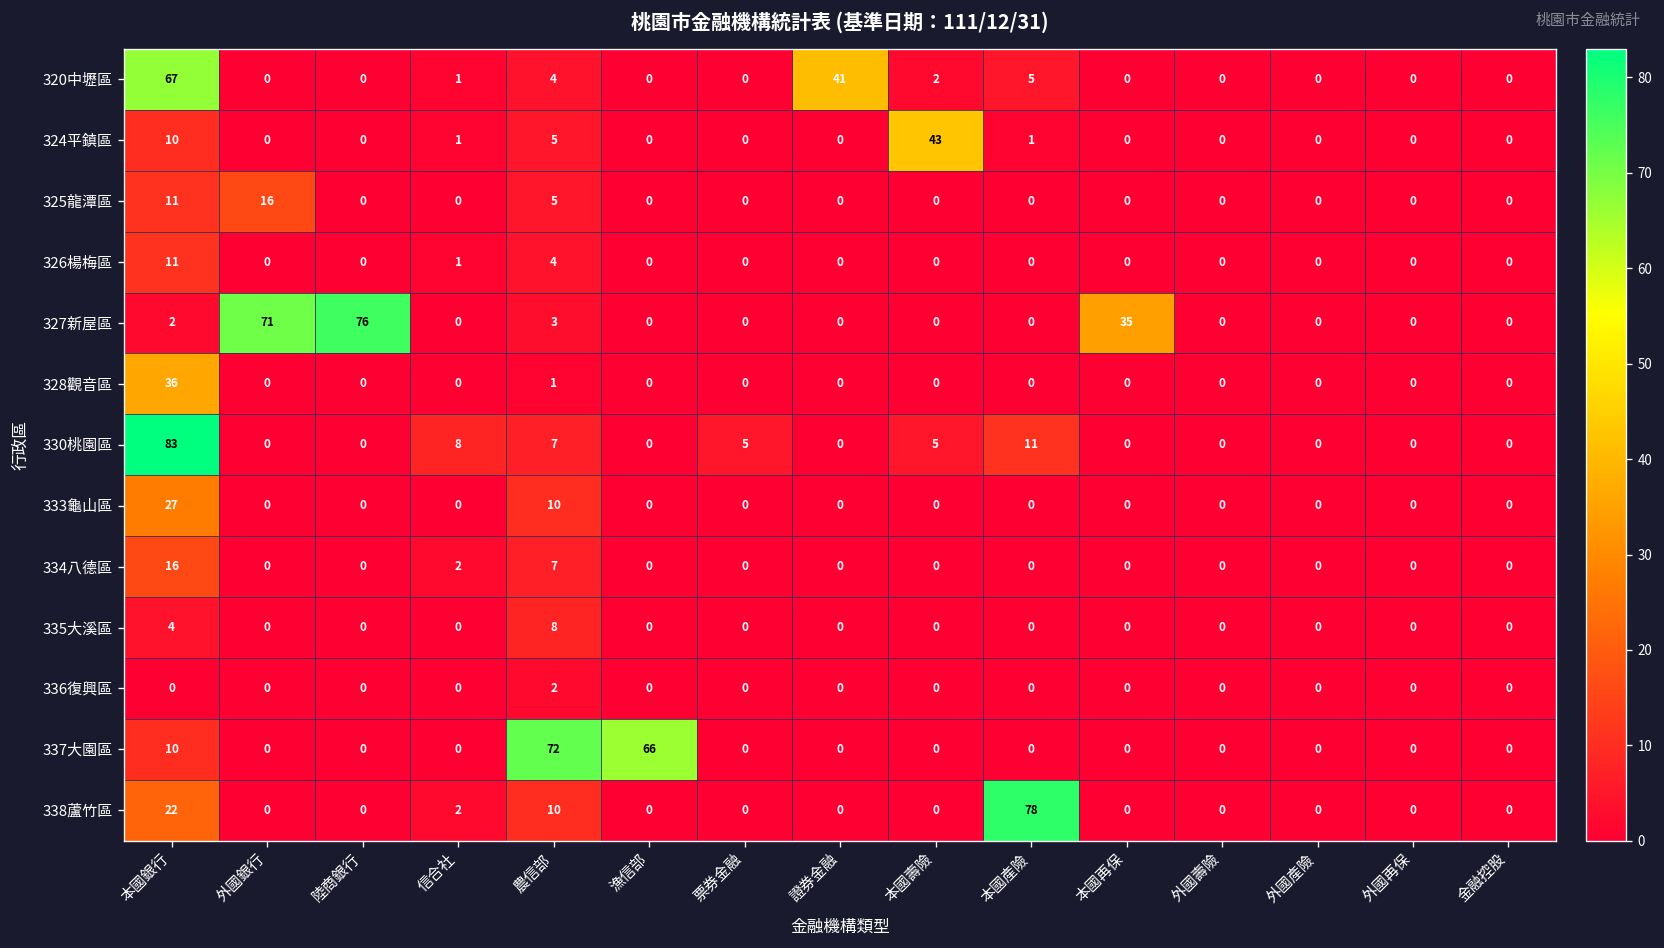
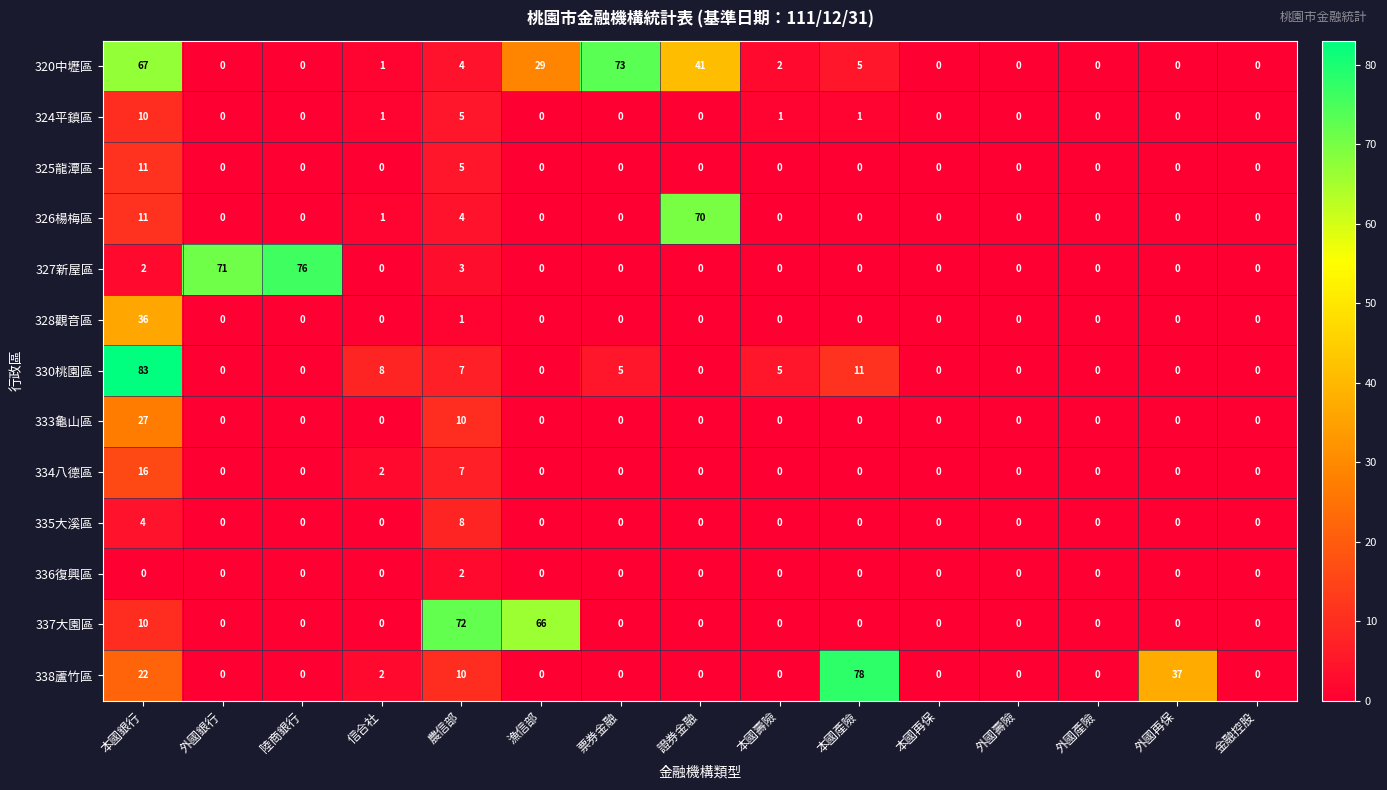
  {
    "320中壢區": {
      "本國銀行": 67,
      "外國銀行": 0,
      "陸商銀行": 0,
      "信合社": 1,
      "農信部": 4,
-     "漁信部": 0,
-     "票券金融": 0,
+     "漁信部": 29,
+     "票券金融": 73,
      "證券金融": 41,
      "本國壽險": 2,
      "本國產險": 5,
      "本國再保": 0,
      "外國壽險": 0,
      "外國產險": 0,
      "外國再保": 0,
      "金融控股": 0
    },
    "324平鎮區": {
      "本國銀行": 10,
      "外國銀行": 0,
      "陸商銀行": 0,
      "信合社": 1,
      "農信部": 5,
      "漁信部": 0,
      "票券金融": 0,
      "證券金融": 0,
-     "本國壽險": 43,
+     "本國壽險": 1,
      "本國產險": 1,
      "本國再保": 0,
      "外國壽險": 0,
      "外國產險": 0,
      "外國再保": 0,
      "金融控股": 0
    },
    "325龍潭區": {
      "本國銀行": 11,
-     "外國銀行": 16,
+     "外國銀行": 0,
      "陸商銀行": 0,
      "信合社": 0,
      "農信部": 5,
      "漁信部": 0,
      "票券金融": 0,
      "證券金融": 0,
      "本國壽險": 0,
      "本國產險": 0,
      "本國再保": 0,
      "外國壽險": 0,
      "外國產險": 0,
      "外國再保": 0,
      "金融控股": 0
    },
    "326楊梅區": {
      "本國銀行": 11,
      "外國銀行": 0,
      "陸商銀行": 0,
      "信合社": 1,
      "農信部": 4,
      "漁信部": 0,
      "票券金融": 0,
-     "證券金融": 0,
+     "證券金融": 70,
      "本國壽險": 0,
      "本國產險": 0,
      "本國再保": 0,
      "外國壽險": 0,
      "外國產險": 0,
      "外國再保": 0,
      "金融控股": 0
    },
    "327新屋區": {
      "本國銀行": 2,
      "外國銀行": 71,
      "陸商銀行": 76,
      "信合社": 0,
      "農信部": 3,
      "漁信部": 0,
      "票券金融": 0,
      "證券金融": 0,
      "本國壽險": 0,
      "本國產險": 0,
-     "本國再保": 35,
+     "本國再保": 0,
      "外國壽險": 0,
      "外國產險": 0,
      "外國再保": 0,
      "金融控股": 0
    },
    "328觀音區": {
      "本國銀行": 36,
      "外國銀行": 0,
      "陸商銀行": 0,
      "信合社": 0,
      "農信部": 1,
      "漁信部": 0,
      "票券金融": 0,
      "證券金融": 0,
      "本國壽險": 0,
      "本國產險": 0,
      "本國再保": 0,
      "外國壽險": 0,
      "外國產險": 0,
      "外國再保": 0,
      "金融控股": 0
    },
    "330桃園區": {
      "本國銀行": 83,
      "外國銀行": 0,
      "陸商銀行": 0,
      "信合社": 8,
      "農信部": 7,
      "漁信部": 0,
      "票券金融": 5,
      "證券金融": 0,
      "本國壽險": 5,
      "本國產險": 11,
      "本國再保": 0,
      "外國壽險": 0,
      "外國產險": 0,
      "外國再保": 0,
      "金融控股": 0
    },
    "333龜山區": {
      "本國銀行": 27,
      "外國銀行": 0,
      "陸商銀行": 0,
      "信合社": 0,
      "農信部": 10,
      "漁信部": 0,
      "票券金融": 0,
      "證券金融": 0,
      "本國壽險": 0,
      "本國產險": 0,
      "本國再保": 0,
      "外國壽險": 0,
      "外國產險": 0,
      "外國再保": 0,
      "金融控股": 0
    },
    "334八德區": {
      "本國銀行": 16,
      "外國銀行": 0,
      "陸商銀行": 0,
      "信合社": 2,
      "農信部": 7,
      "漁信部": 0,
      "票券金融": 0,
      "證券金融": 0,
      "本國壽險": 0,
      "本國產險": 0,
      "本國再保": 0,
      "外國壽險": 0,
      "外國產險": 0,
      "外國再保": 0,
      "金融控股": 0
    },
    "335大溪區": {
      "本國銀行": 4,
      "外國銀行": 0,
      "陸商銀行": 0,
      "信合社": 0,
      "農信部": 8,
      "漁信部": 0,
      "票券金融": 0,
      "證券金融": 0,
      "本國壽險": 0,
      "本國產險": 0,
      "本國再保": 0,
      "外國壽險": 0,
      "外國產險": 0,
      "外國再保": 0,
      "金融控股": 0
    },
    "336復興區": {
      "本國銀行": 0,
      "外國銀行": 0,
      "陸商銀行": 0,
      "信合社": 0,
      "農信部": 2,
      "漁信部": 0,
      "票券金融": 0,
      "證券金融": 0,
      "本國壽險": 0,
      "本國產險": 0,
      "本國再保": 0,
      "外國壽險": 0,
      "外國產險": 0,
      "外國再保": 0,
      "金融控股": 0
    },
    "337大園區": {
      "本國銀行": 10,
      "外國銀行": 0,
      "陸商銀行": 0,
      "信合社": 0,
      "農信部": 72,
      "漁信部": 66,
      "票券金融": 0,
      "證券金融": 0,
      "本國壽險": 0,
      "本國產險": 0,
      "本國再保": 0,
      "外國壽險": 0,
      "外國產險": 0,
      "外國再保": 0,
      "金融控股": 0
    },
    "338蘆竹區": {
      "本國銀行": 22,
      "外國銀行": 0,
      "陸商銀行": 0,
      "信合社": 2,
      "農信部": 10,
      "漁信部": 0,
      "票券金融": 0,
      "證券金融": 0,
      "本國壽險": 0,
      "本國產險": 78,
      "本國再保": 0,
      "外國壽險": 0,
      "外國產險": 0,
-     "外國再保": 0,
+     "外國再保": 37,
      "金融控股": 0
    }
  }
